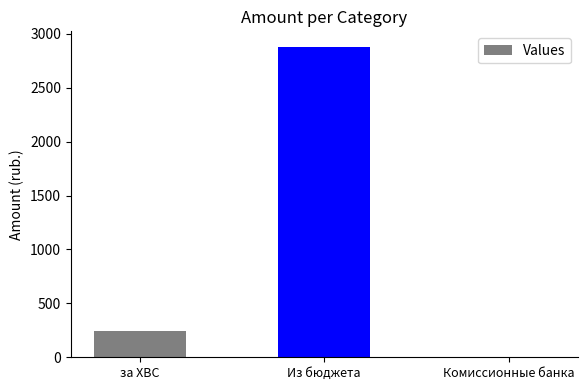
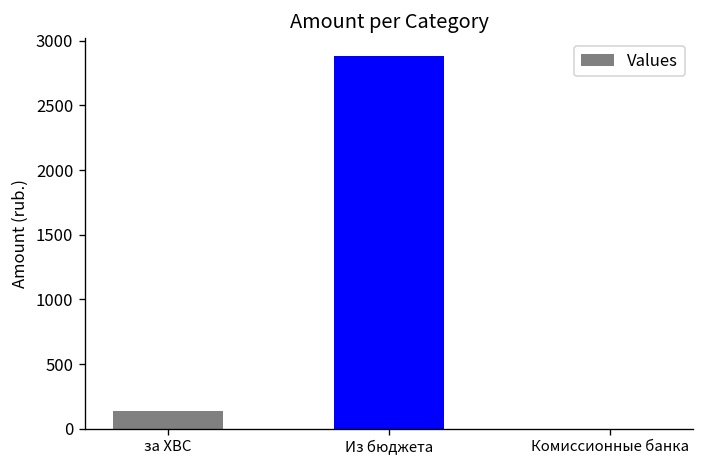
  {
-   "за ХВС": 240,
+   "за ХВС": 140,
    "Из бюджета": 2880,
    "Комиссионные банка": 0
  }
